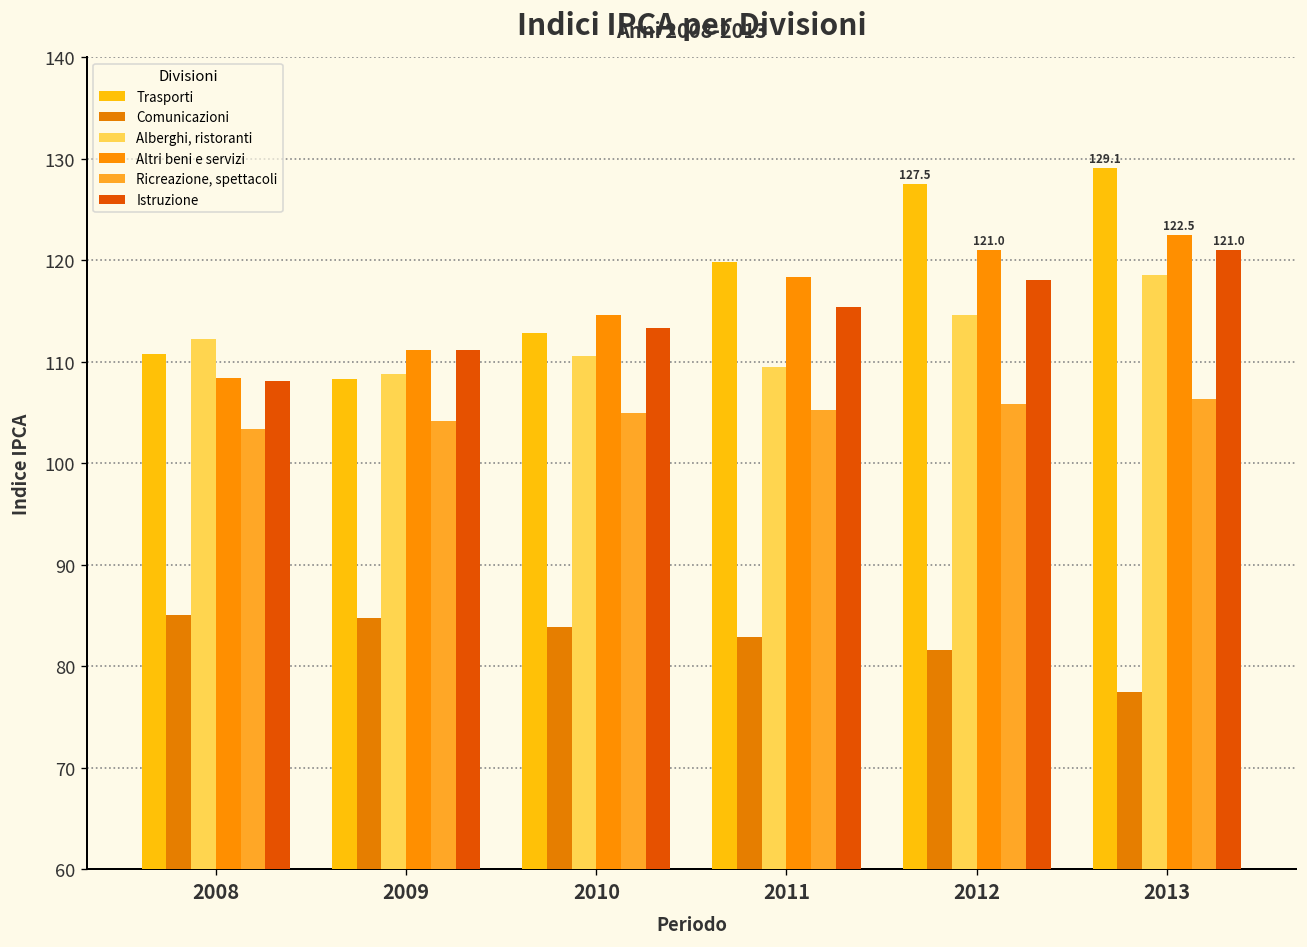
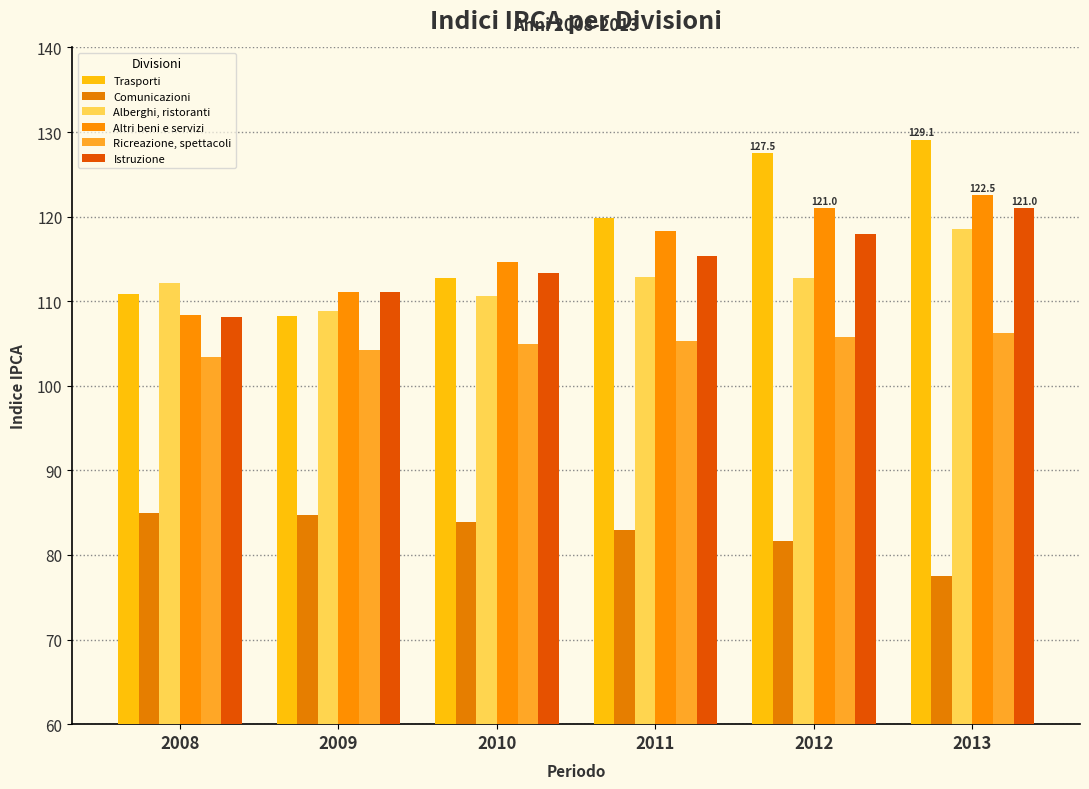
  {
    "Alberghi, ristoranti": {
      "2008": 112,
      "2009": 109,
      "2010": 111,
-     "2011": 109,
-     "2012": 115,
+     "2011": 113,
+     "2012": 113,
      "2013": 119
    }
  }
